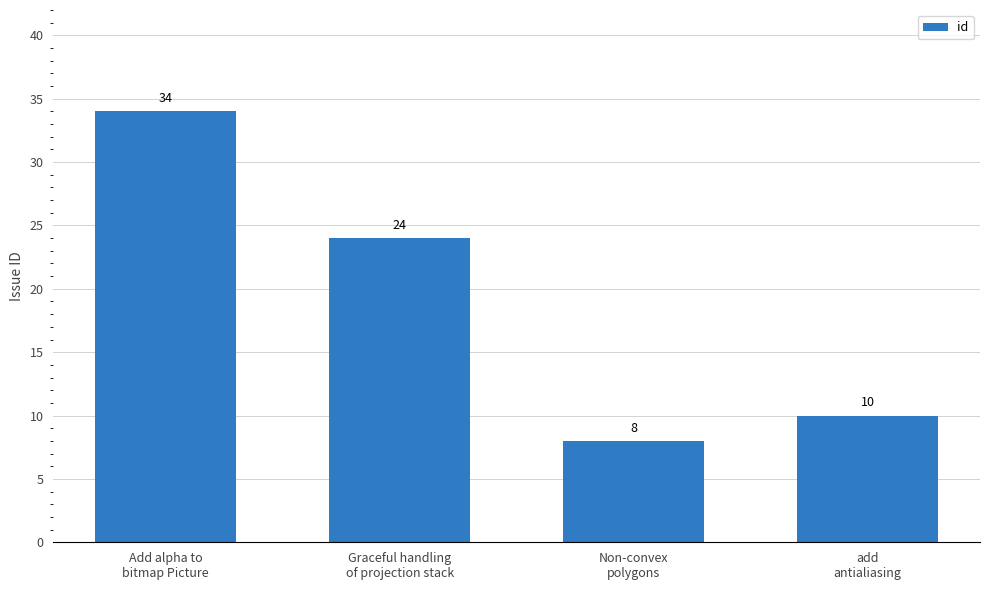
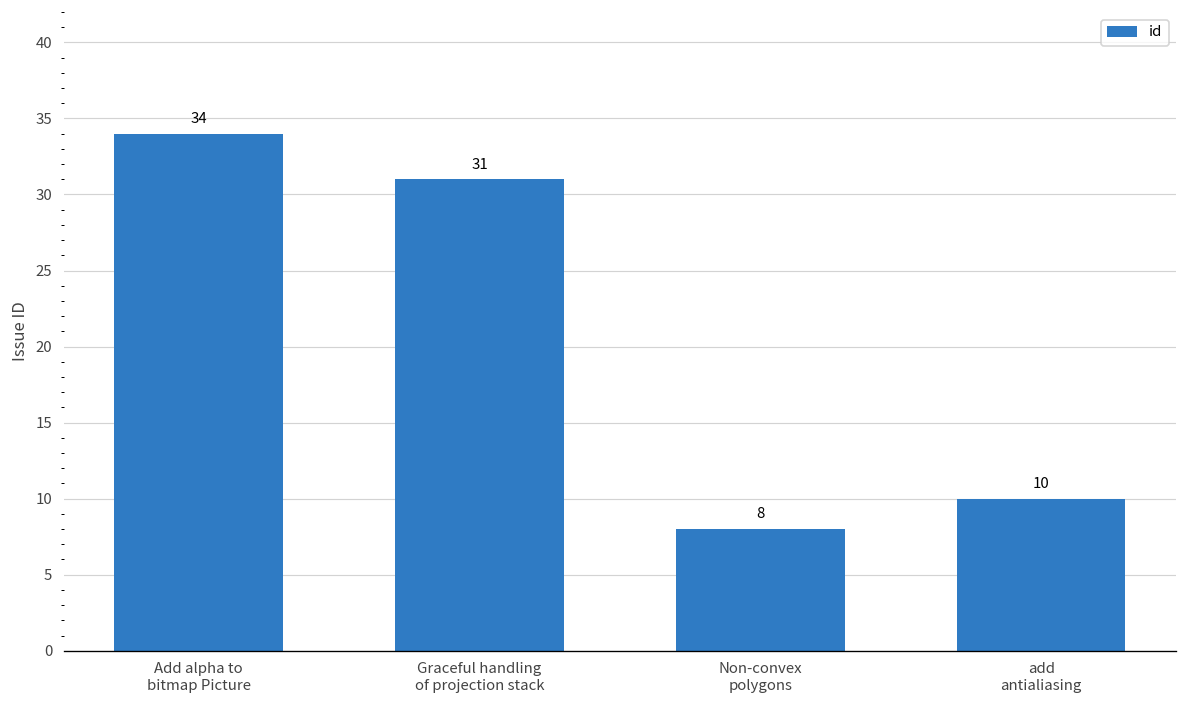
  {
    "Add alpha to bitmap Picture": 34,
-   "Graceful handling of projection stack": 24,
+   "Graceful handling of projection stack": 31,
    "Non-convex polygons": 8,
    "add antialiasing": 10
  }
